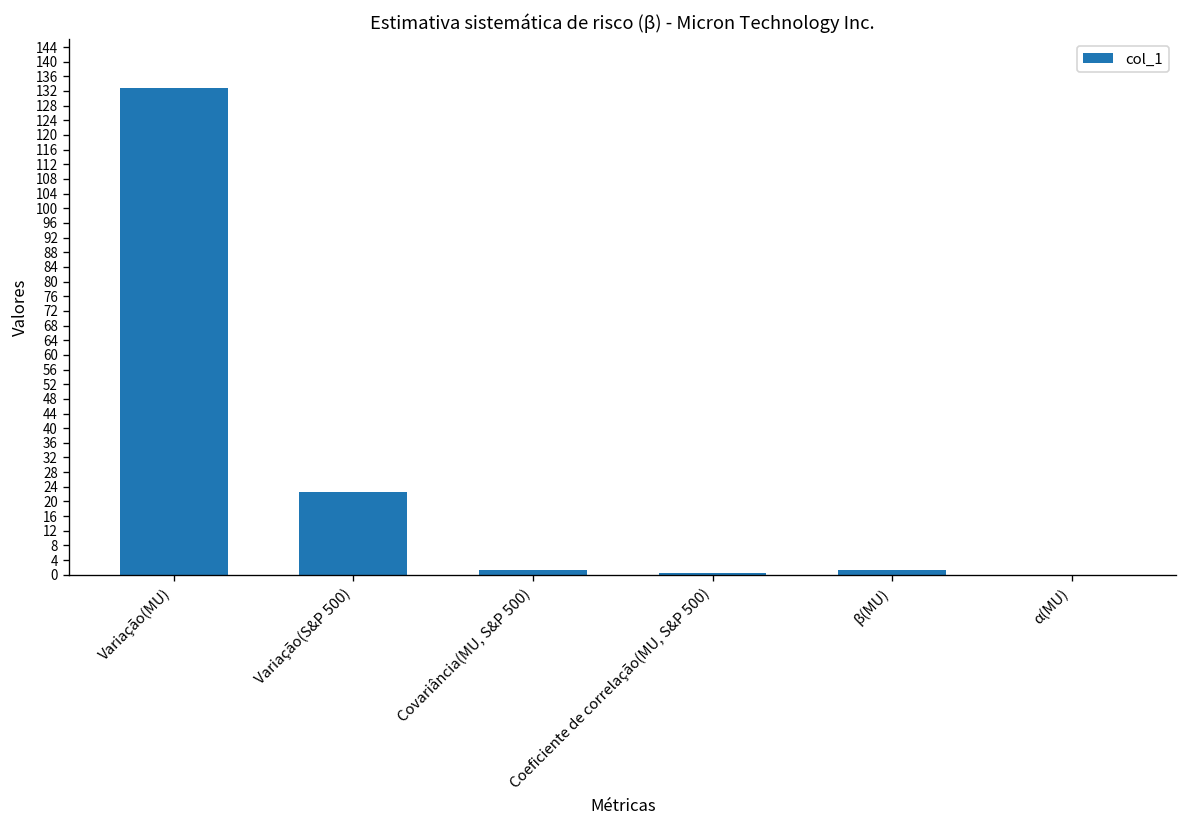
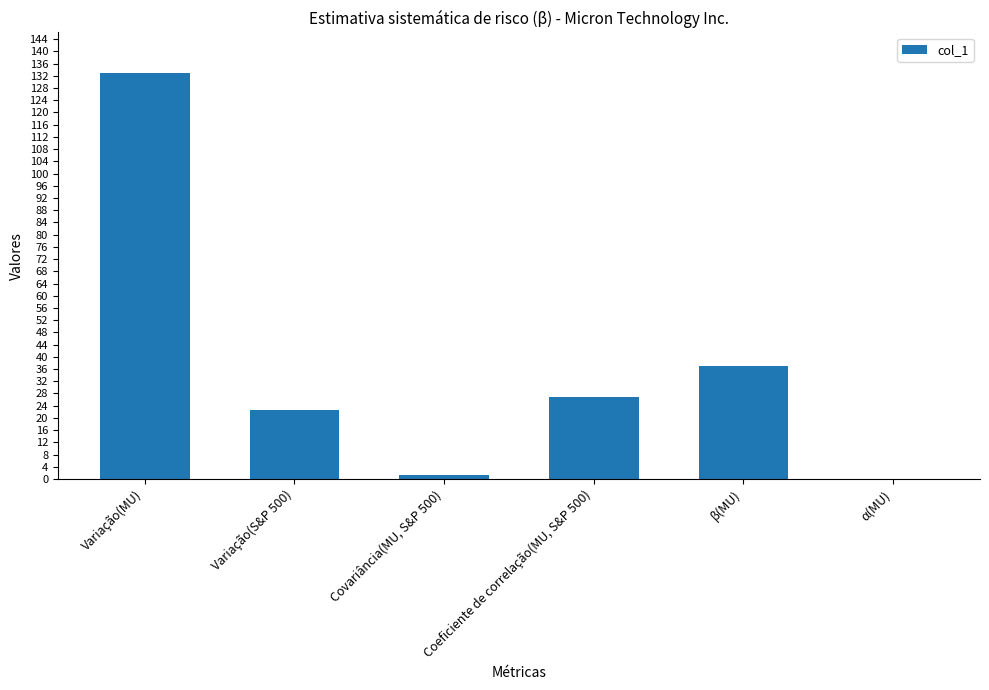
  {
    "Variação(MU)": 133,
    "Variação(S&P 500)": 23,
    "Covariância(MU, S&P 500)": 1,
-   "Coeficiente de correlação(MU, S&P 500)": 1,
-   "β(MU)": 1
+   "Coeficiente de correlação(MU, S&P 500)": 27,
+   "β(MU)": 37
  }
